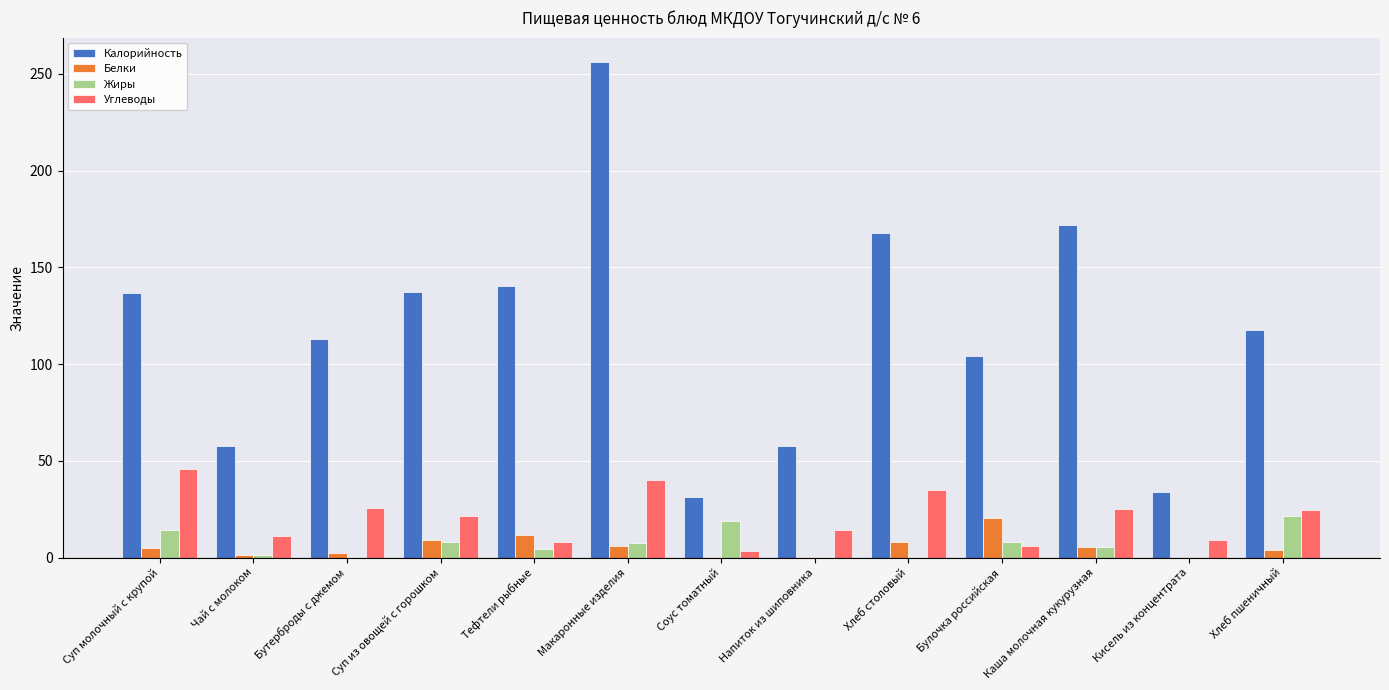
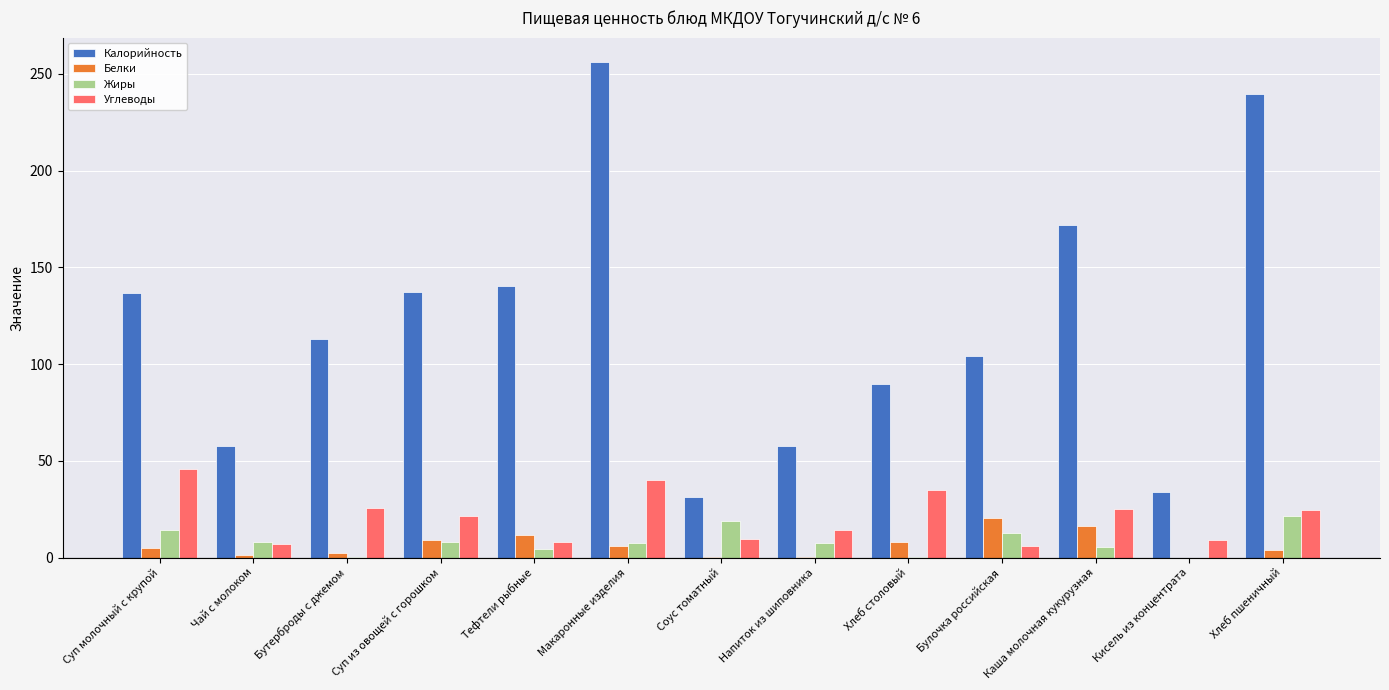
  {
    "Калорийность": {
      "Суп молочный с крупой": 137,
      "Чай с молоком": 58,
      "Бутерброды с джемом": 113,
      "Суп из овощей с горошком": 137,
      "Тефтели рыбные": 141,
      "Макаронные изделия": 256,
      "Соус томатный": 31,
      "Напиток из шиповника": 58,
-     "Хлеб столовый": 168,
+     "Хлеб столовый": 90,
      "Булочка российская": 104,
      "Каша молочная кукурузная": 172,
      "Кисель из концентрата": 34,
-     "Хлеб пшеничный": 118
+     "Хлеб пшеничный": 240
    },
    "Белки": {
      "Суп молочный с крупой": 5,
      "Чай с молоком": 2,
      "Бутерброды с джемом": 2,
      "Суп из овощей с горошком": 9,
      "Тефтели рыбные": 12,
      "Макаронные изделия": 6,
      "Хлеб столовый": 8,
      "Булочка российская": 20,
-     "Каша молочная кукурузная": 6,
+     "Каша молочная кукурузная": 16,
      "Кисель из концентрата": 0,
      "Хлеб пшеничный": 4
    },
    "Жиры": {
      "Суп молочный с крупой": 14,
-     "Чай с молоком": 1,
+     "Чай с молоком": 8,
      "Суп из овощей с горошком": 8,
      "Тефтели рыбные": 4,
      "Макаронные изделия": 7,
      "Соус томатный": 19,
-     "Напиток из шиповника": 0,
-     "Булочка российская": 8,
+     "Напиток из шиповника": 7,
+     "Булочка российская": 13,
      "Каша молочная кукурузная": 5,
      "Кисель из концентрата": 0,
      "Хлеб пшеничный": 21
    },
    "Углеводы": {
      "Суп молочный с крупой": 46,
-     "Чай с молоком": 11,
+     "Чай с молоком": 7,
      "Бутерброды с джемом": 25,
      "Суп из овощей с горошком": 22,
      "Тефтели рыбные": 8,
      "Макаронные изделия": 40,
-     "Соус томатный": 3,
+     "Соус томатный": 9,
      "Напиток из шиповника": 14,
      "Хлеб столовый": 35,
      "Булочка российская": 6,
      "Каша молочная кукурузная": 25,
      "Кисель из концентрата": 9,
      "Хлеб пшеничный": 25
    }
  }
